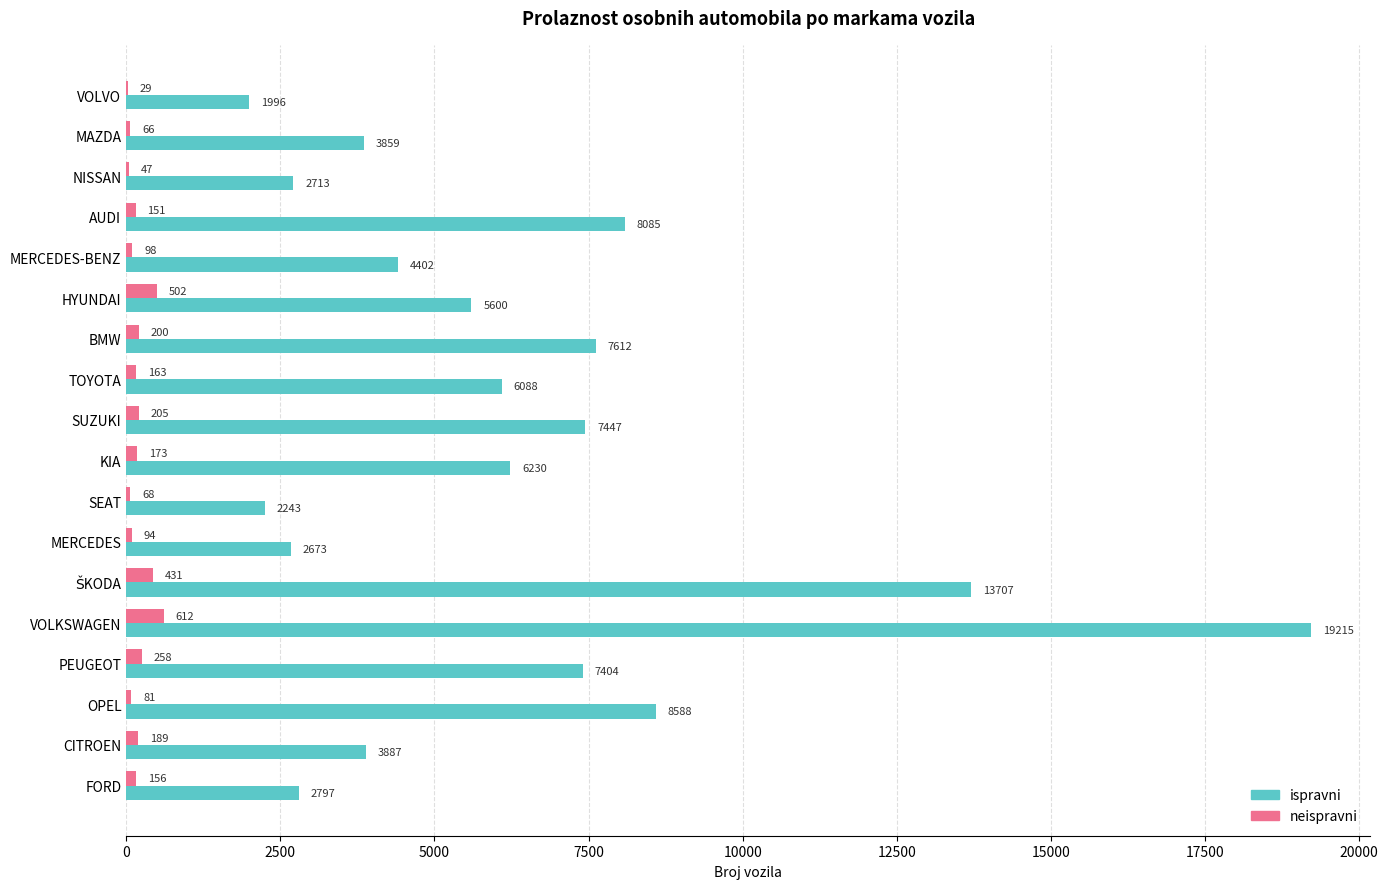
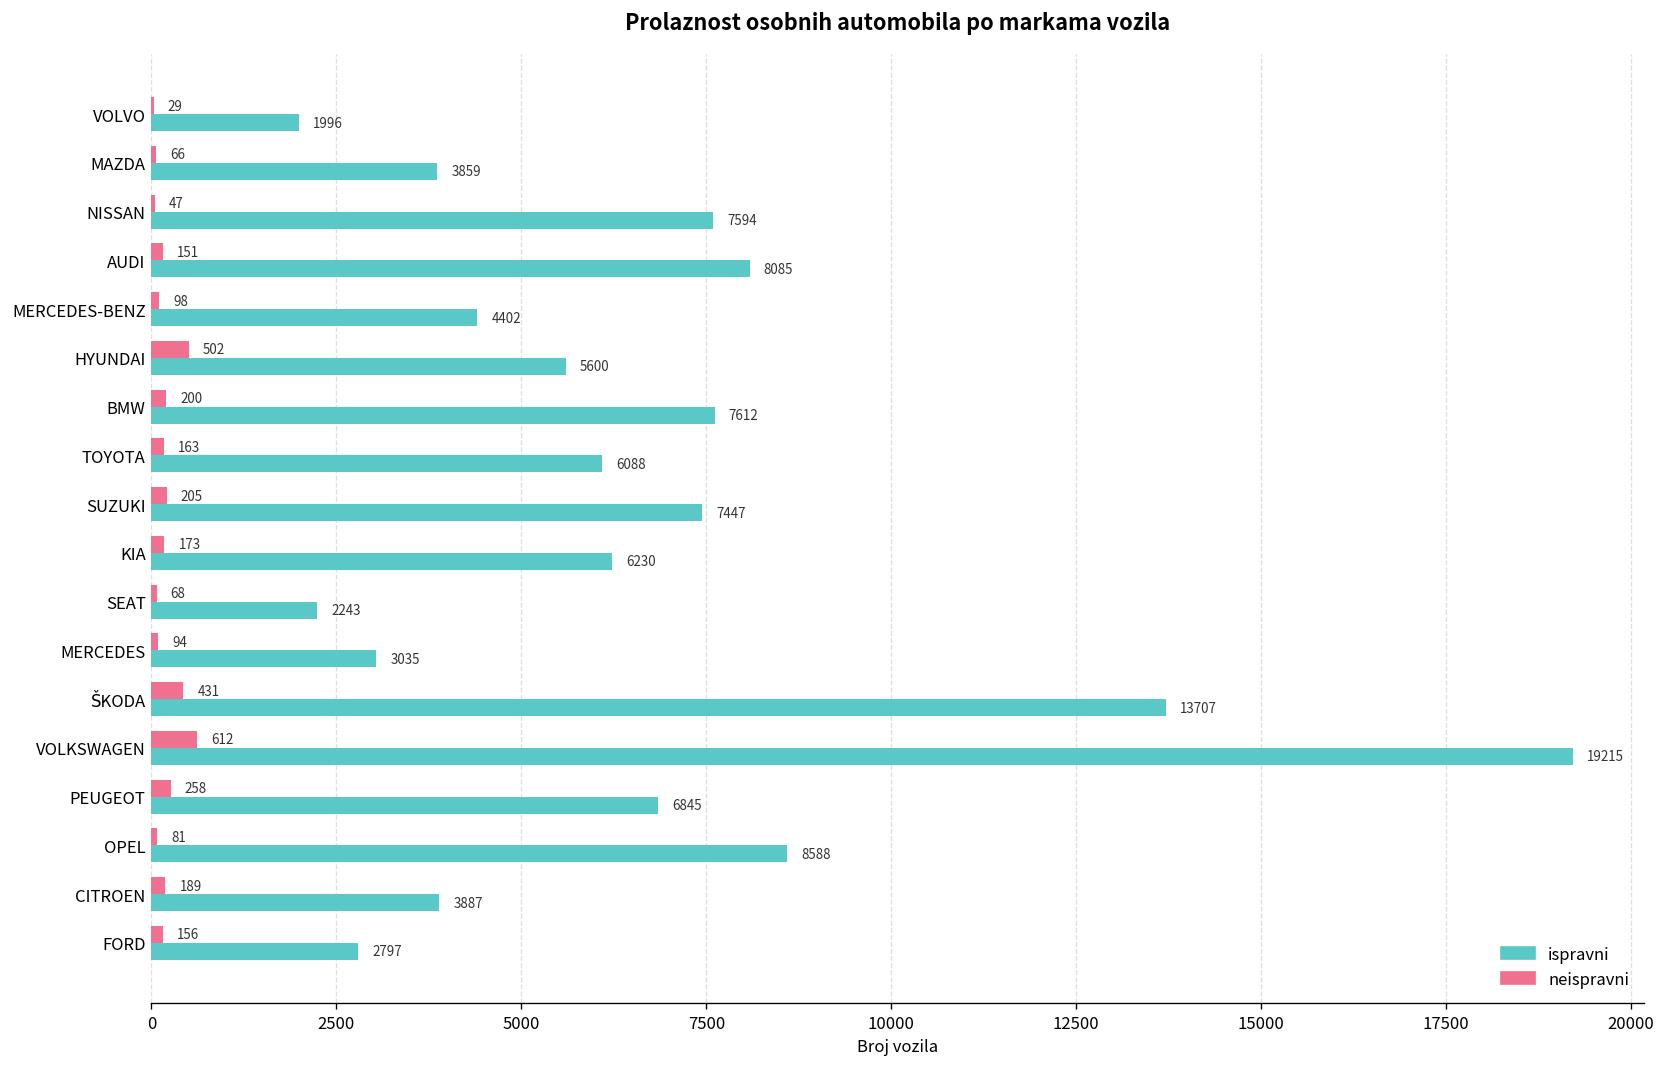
  {
    "ispravni": {
      "VOLVO": 1996,
      "MAZDA": 3859,
-     "NISSAN": 2713,
+     "NISSAN": 7594,
      "AUDI": 8085,
      "MERCEDES-BENZ": 4402,
      "HYUNDAI": 5600,
      "BMW": 7612,
      "TOYOTA": 6088,
      "SUZUKI": 7447,
      "KIA": 6230,
      "SEAT": 2243,
-     "MERCEDES": 2673,
+     "MERCEDES": 3035,
      "ŠKODA": 13707,
      "VOLKSWAGEN": 19215,
-     "PEUGEOT": 7404,
+     "PEUGEOT": 6845,
      "OPEL": 8588,
      "CITROEN": 3887,
      "FORD": 2797
    },
    "neispravni": {
      "VOLVO": 29,
      "MAZDA": 66,
      "NISSAN": 47,
      "AUDI": 151,
      "MERCEDES-BENZ": 98,
      "HYUNDAI": 502,
      "BMW": 200,
      "TOYOTA": 163,
      "SUZUKI": 205,
      "KIA": 173,
      "SEAT": 68,
      "MERCEDES": 94,
      "ŠKODA": 431,
      "VOLKSWAGEN": 612,
      "PEUGEOT": 258,
      "OPEL": 81,
      "CITROEN": 189,
      "FORD": 156
    }
  }
